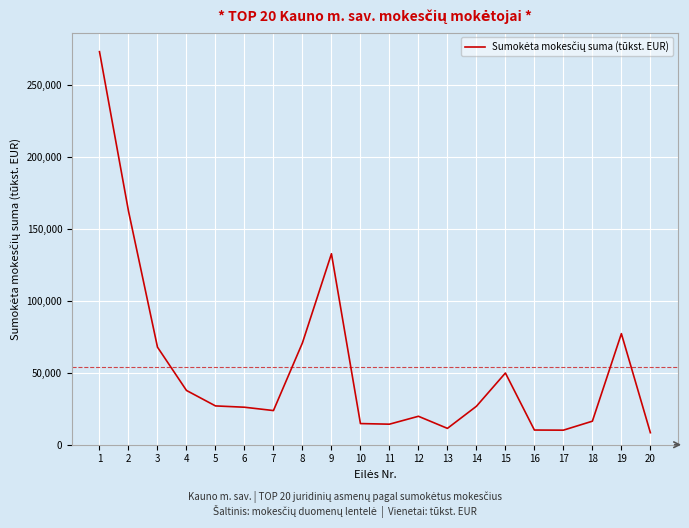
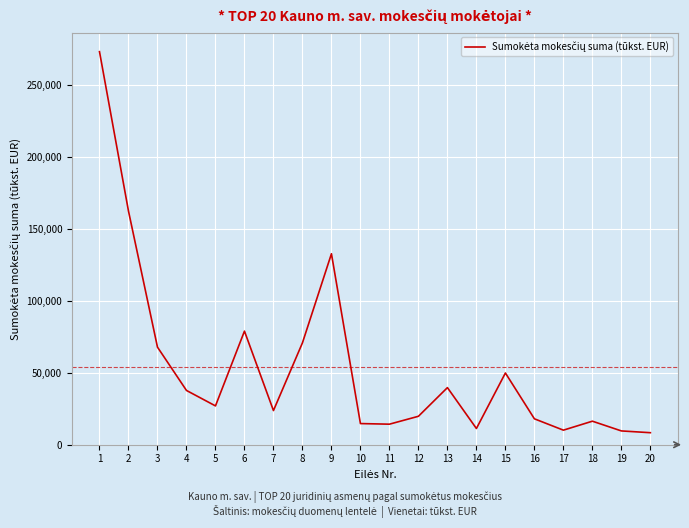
  {
    "1": "273,000",
    "2": "162,000",
    "3": "68,000",
    "4": "38,000",
    "5": "27,000",
-   "6": "26,000",
+   "6": "79,000",
    "7": "24,000",
    "8": "71,000",
    "9": "133,000",
    "10": "15,000",
    "11": "14,000",
    "12": "20,000",
-   "13": "11,000",
-   "14": "27,000",
+   "13": "40,000",
+   "14": "11,000",
    "15": "50,000",
-   "16": "10,000",
+   "16": "18,000",
    "17": "10,000",
    "18": "16,000",
-   "19": "77,000",
+   "19": "10,000",
    "20": "8,000"
  }
